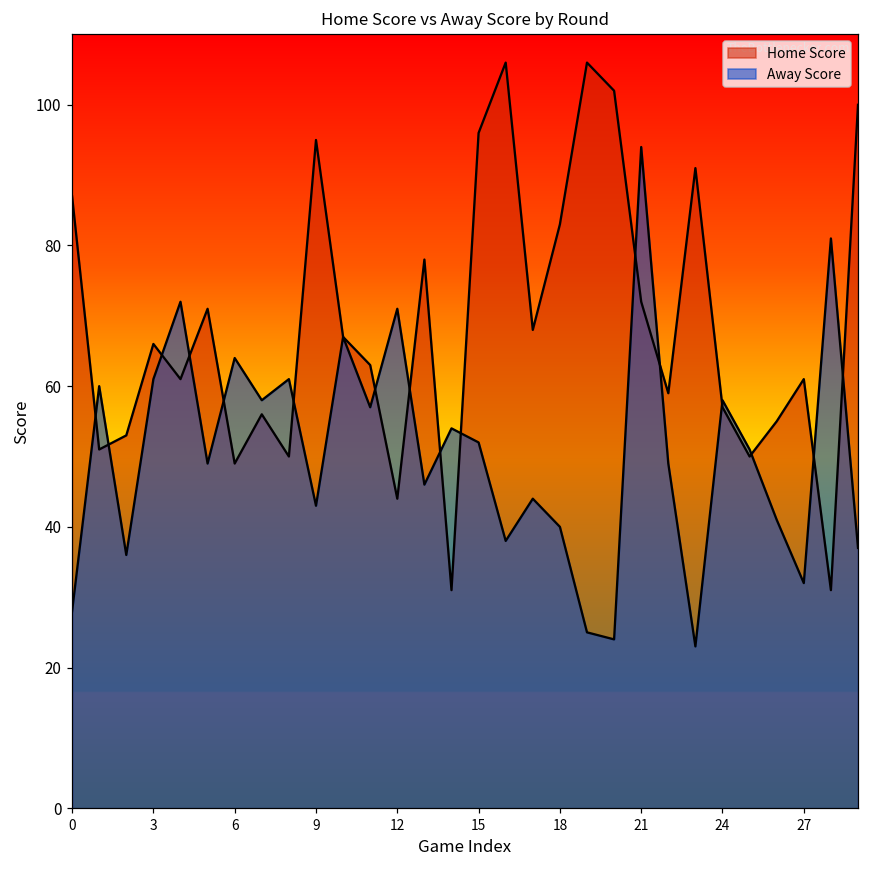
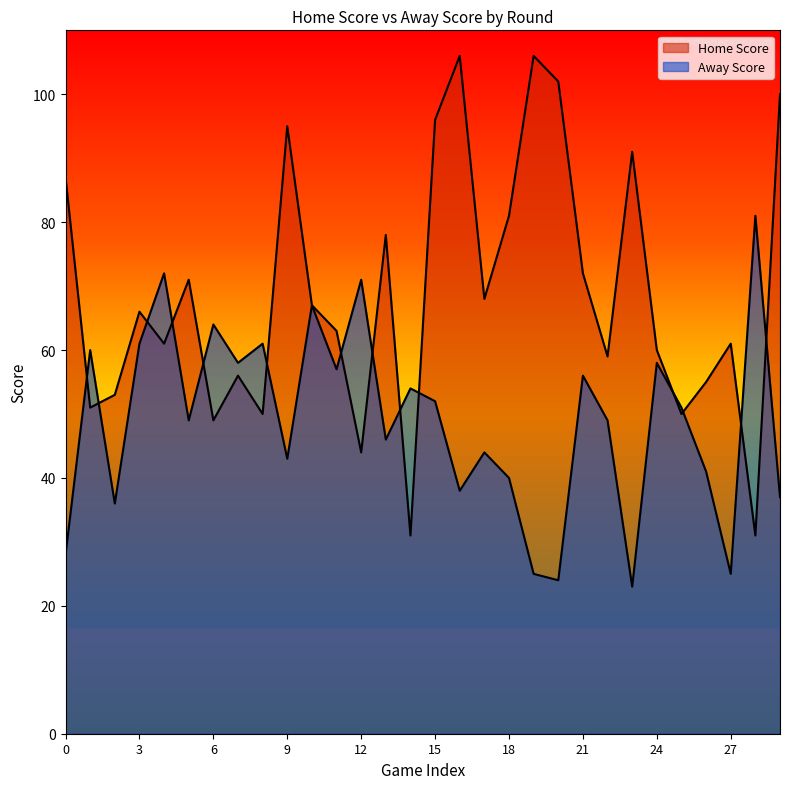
  {
    "Home Score": {
      "0": 87,
      "15": 96,
-     "18": 83,
+     "18": 81,
      "21": 72,
-     "24": 57,
+     "24": 60,
      "27": 61
    },
    "Away Score": {
      "0": 28,
      "15": 52,
      "18": 40,
-     "21": 94,
+     "21": 56,
      "24": 58,
-     "27": 32
+     "27": 25
    }
  }
